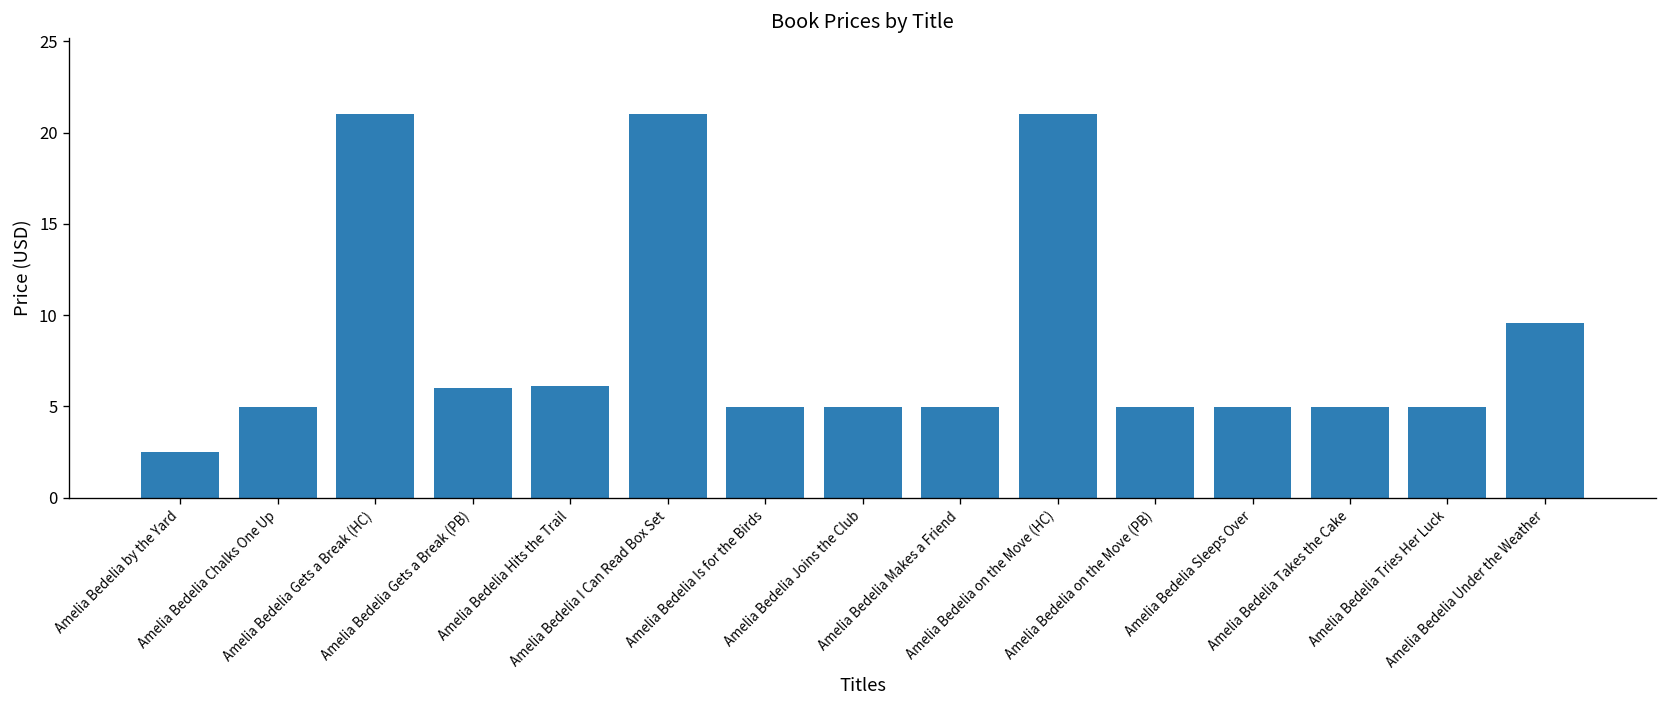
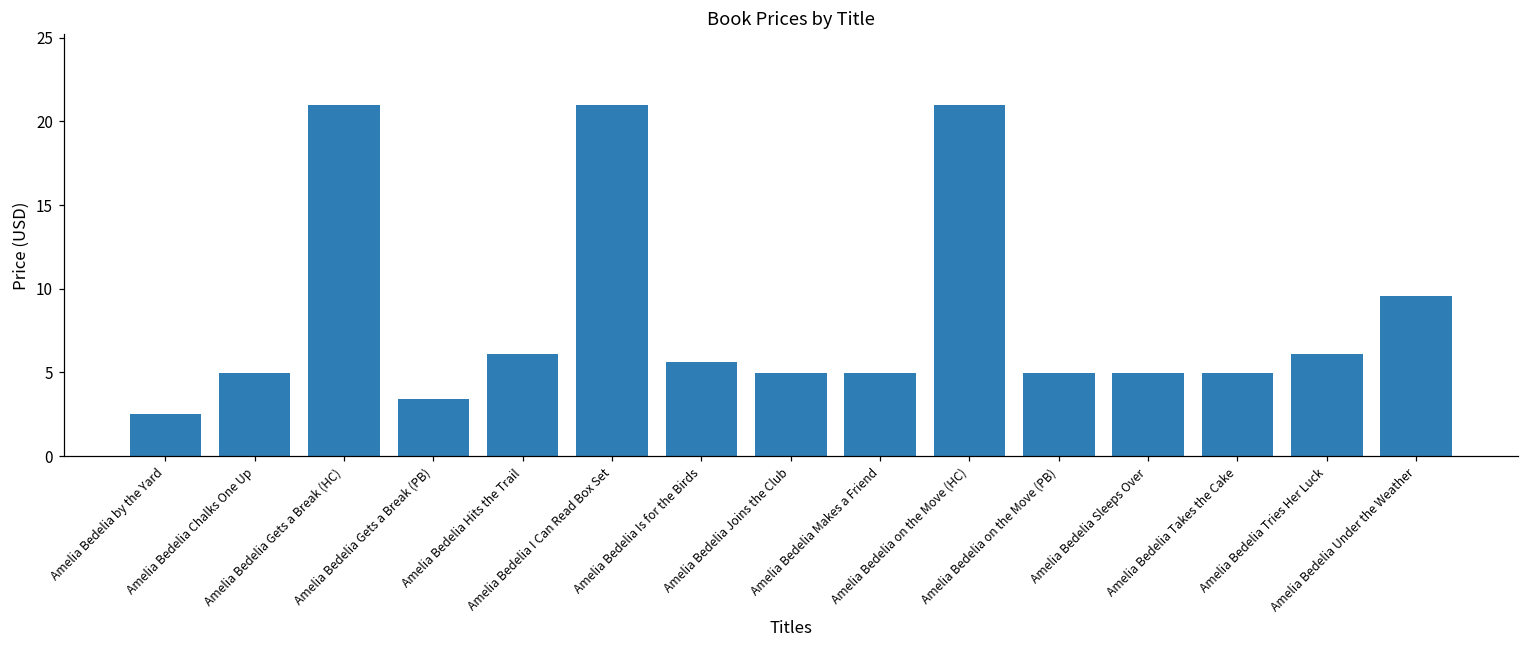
  {
    "Amelia Bedelia by the Yard": 2.5,
    "Amelia Bedelia Chalks One Up": 5.0,
    "Amelia Bedelia Gets a Break (HC)": 21.0,
-   "Amelia Bedelia Gets a Break (PB)": 6.0,
+   "Amelia Bedelia Gets a Break (PB)": 3.4,
    "Amelia Bedelia Hits the Trail": 6.1,
    "Amelia Bedelia I Can Read Box Set": 21.0,
-   "Amelia Bedelia Is for the Birds": 5.0,
+   "Amelia Bedelia Is for the Birds": 5.6,
    "Amelia Bedelia Joins the Club": 5.0,
    "Amelia Bedelia Makes a Friend": 5.0,
    "Amelia Bedelia on the Move (HC)": 21.0,
    "Amelia Bedelia on the Move (PB)": 5.0,
    "Amelia Bedelia Sleeps Over": 5.0,
    "Amelia Bedelia Takes the Cake": 5.0,
-   "Amelia Bedelia Tries Her Luck": 5.0,
+   "Amelia Bedelia Tries Her Luck": 6.1,
    "Amelia Bedelia Under the Weather": 9.6
  }
